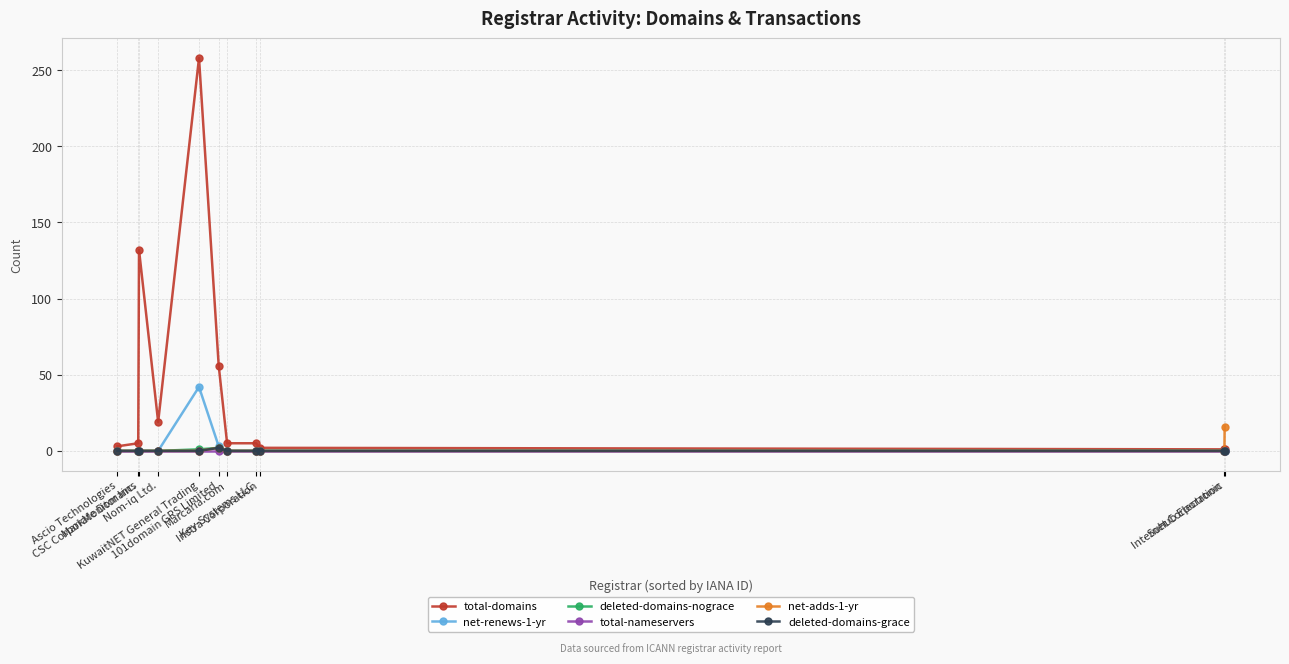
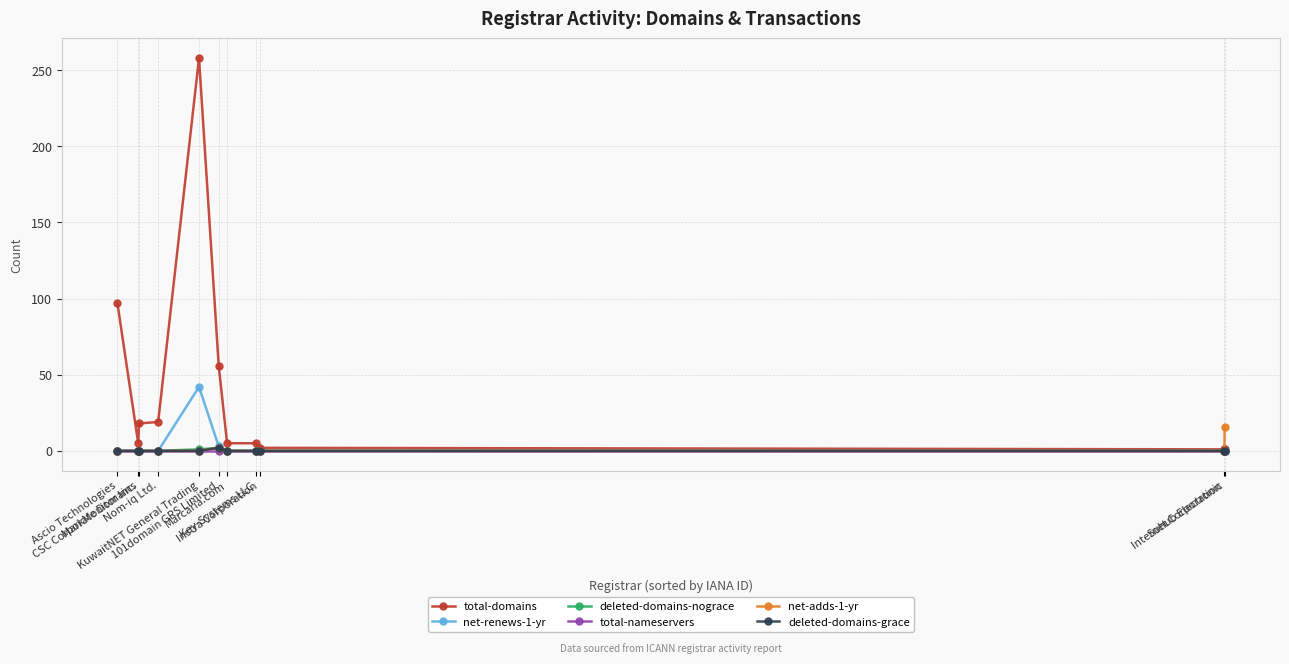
  {
    "total-domains": {
-     "Ascio Technologies": 3,
+     "Ascio Technologies": 97,
      "MarkMonitor Inc.": 5,
-     "CSC Corporate Domains": 132,
+     "CSC Corporate Domains": 18,
      "Nom-iq Ltd.": 19,
      "KuwaitNET General Trading": 258,
      "101domain GRS Limited": 56,
      "Marcaria.com": 5,
      "Key-Systems LLC": 5,
      "Instra Corporation": 2
    },
    "net-renews-1-yr": {
      "KuwaitNET General Trading": 42
    },
    "total-nameservers": {
      "101domain GRS Limited": 0
    },
    "net-adds-1-yr": {
      "Suhub Electronic": 16
    }
  }
